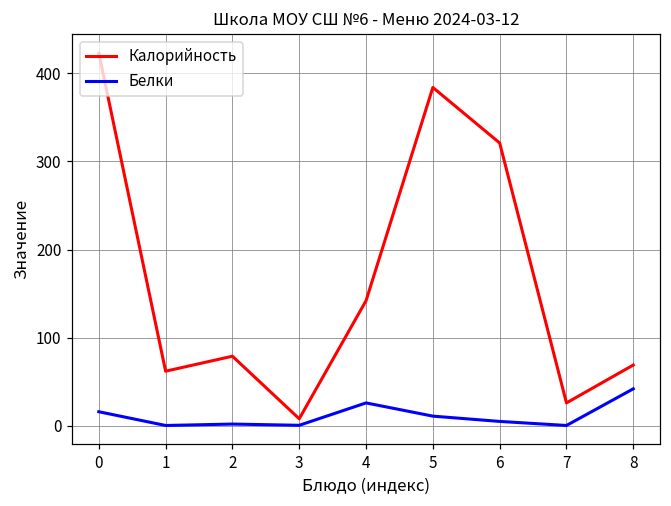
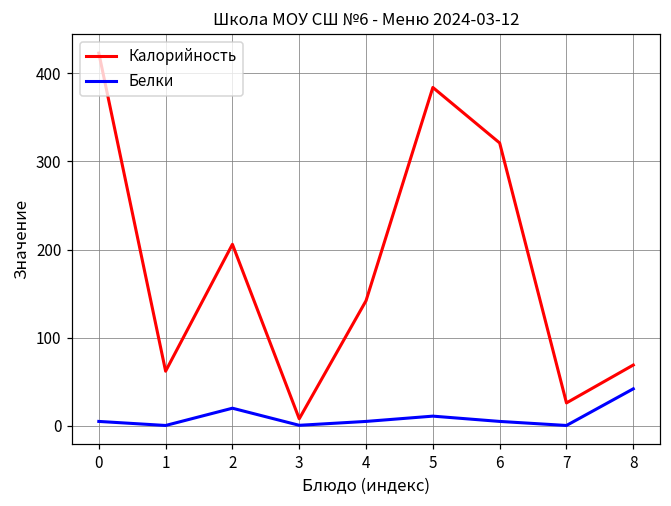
  {
    "Калорийность": {
      "1": 60,
-     "2": 80,
+     "2": 210,
      "3": 10,
      "4": 140,
      "5": 380,
      "6": 320,
      "7": 30,
      "8": 70
    },
    "Белки": {
-     "0": 20,
+     "0": 10,
      "1": 0,
-     "2": 0,
+     "2": 20,
      "3": 0,
-     "4": 30,
+     "4": 10,
      "5": 10,
      "6": 10,
      "7": 0,
      "8": 40
    }
  }
